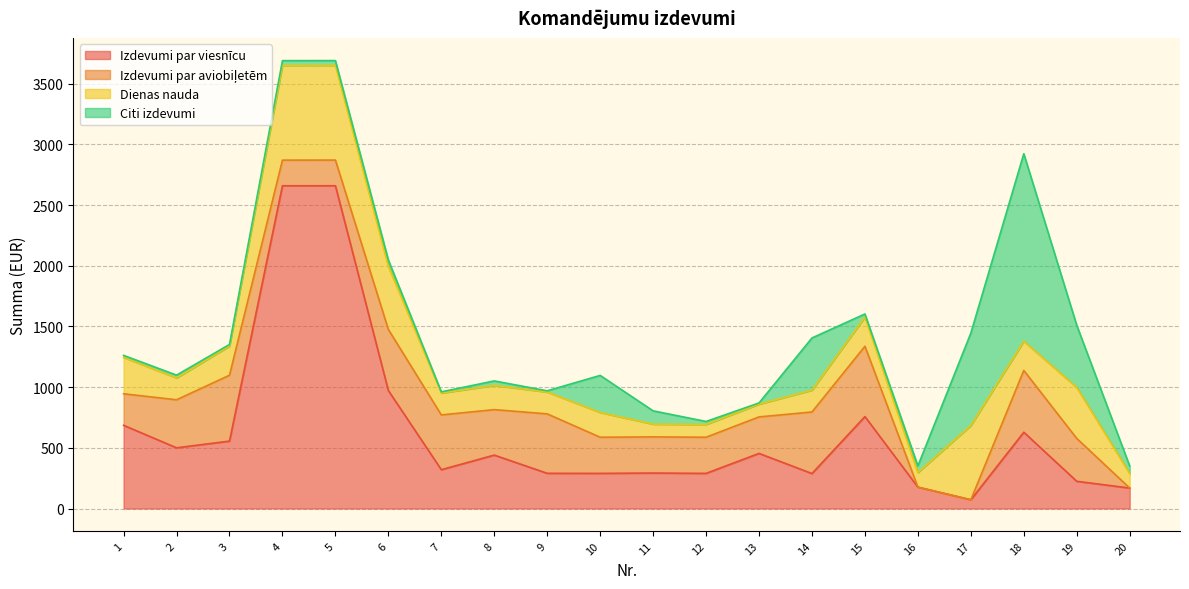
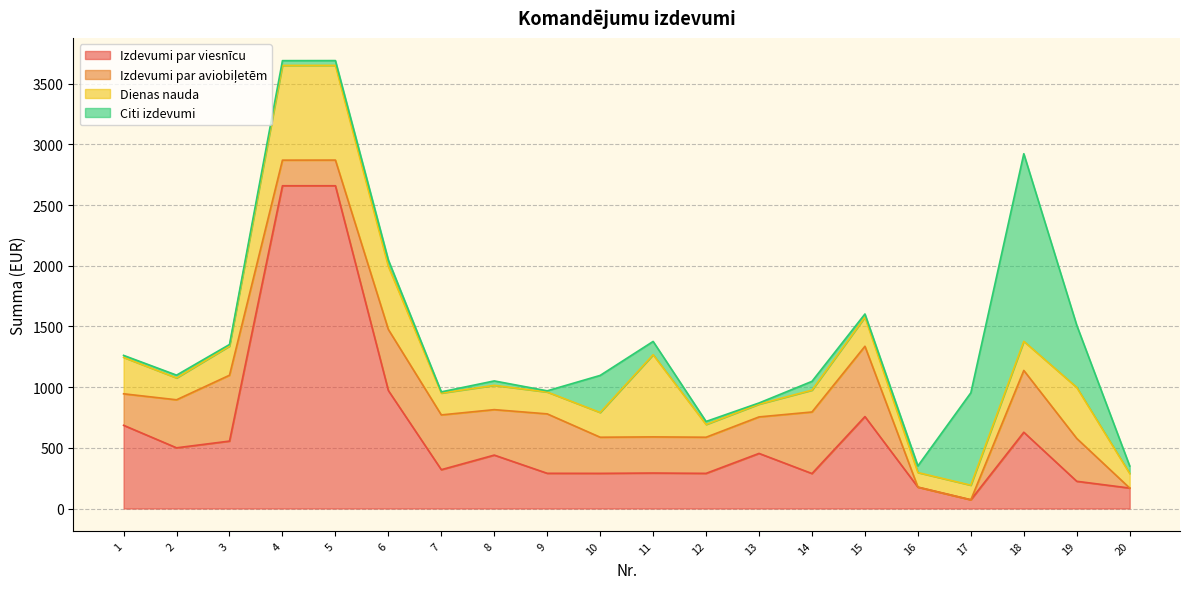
  {
    "Dienas nauda": {
      "2": 180,
      "4": 780,
      "5": 780,
      "6": 520,
      "8": 200,
      "10": 200,
-     "11": 110,
+     "11": 680,
      "12": 110,
      "14": 180,
      "15": 240,
      "16": 120,
-     "17": 610,
+     "17": 120,
      "18": 240,
      "19": 420,
      "20": 120
    },
    "Citi izdevumi": {
      "2": 20,
      "4": 40,
      "5": 40,
      "6": 50,
      "8": 40,
      "10": 310,
      "11": 110,
      "12": 20,
-     "14": 430,
+     "14": 70,
      "15": 30,
      "16": 50,
      "17": 760,
      "18": 1550,
      "19": 510,
      "20": 60
    }
  }
